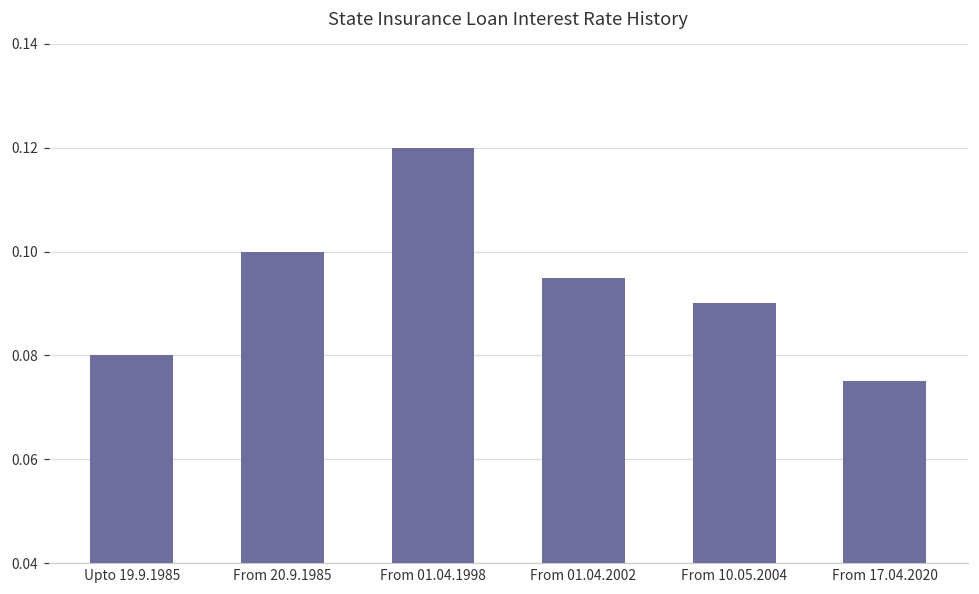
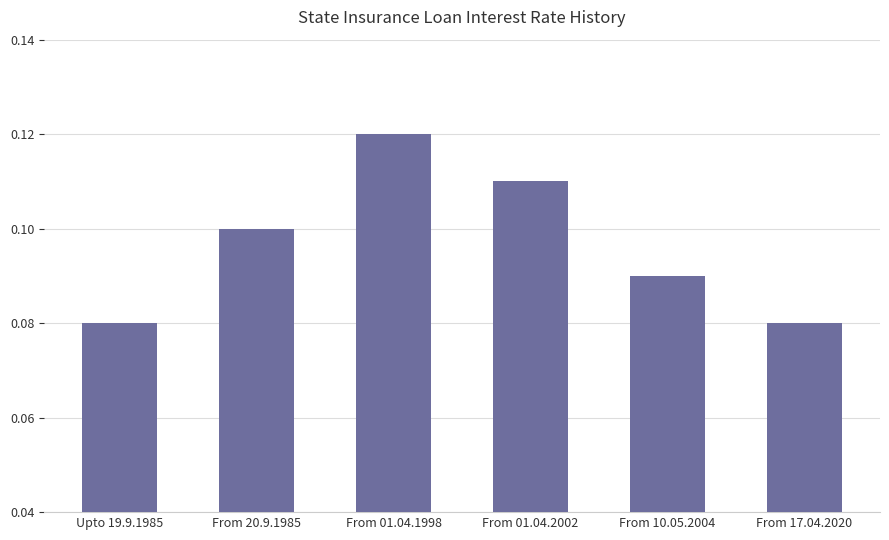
  {
    "Upto 19.9.1985": 0.080,
    "From 20.9.1985": 0.100,
    "From 01.04.1998": 0.120,
-   "From 01.04.2002": 0.095,
+   "From 01.04.2002": 0.110,
    "From 10.05.2004": 0.090,
-   "From 17.04.2020": 0.075
+   "From 17.04.2020": 0.080
  }
